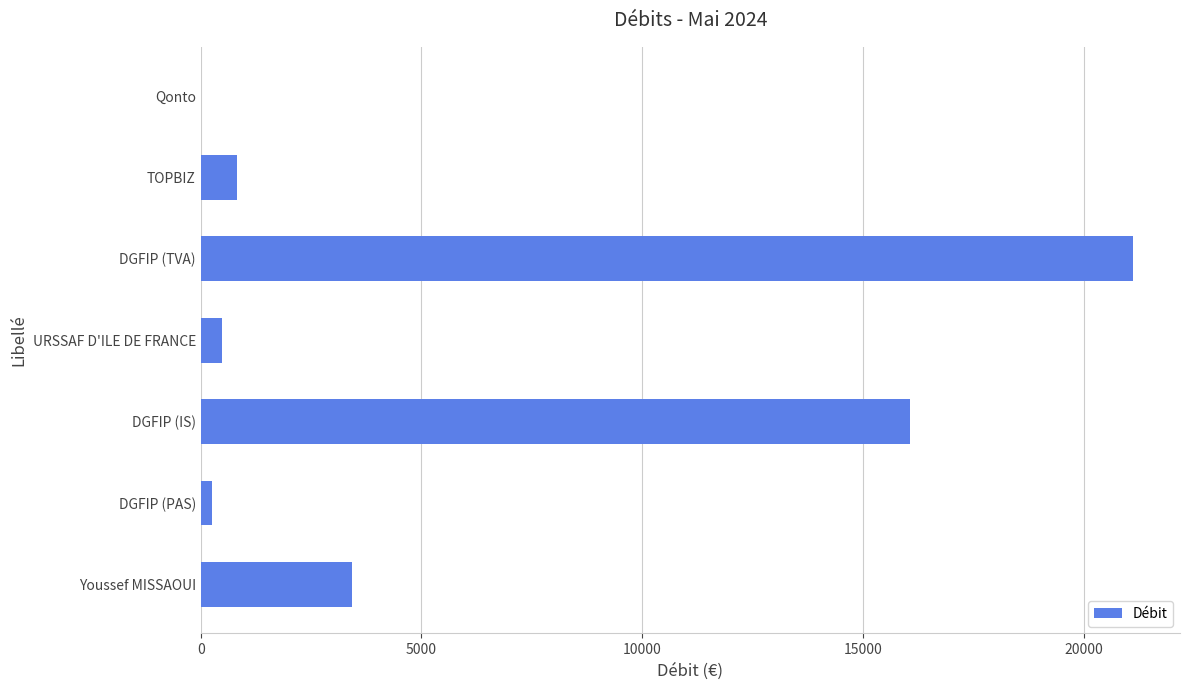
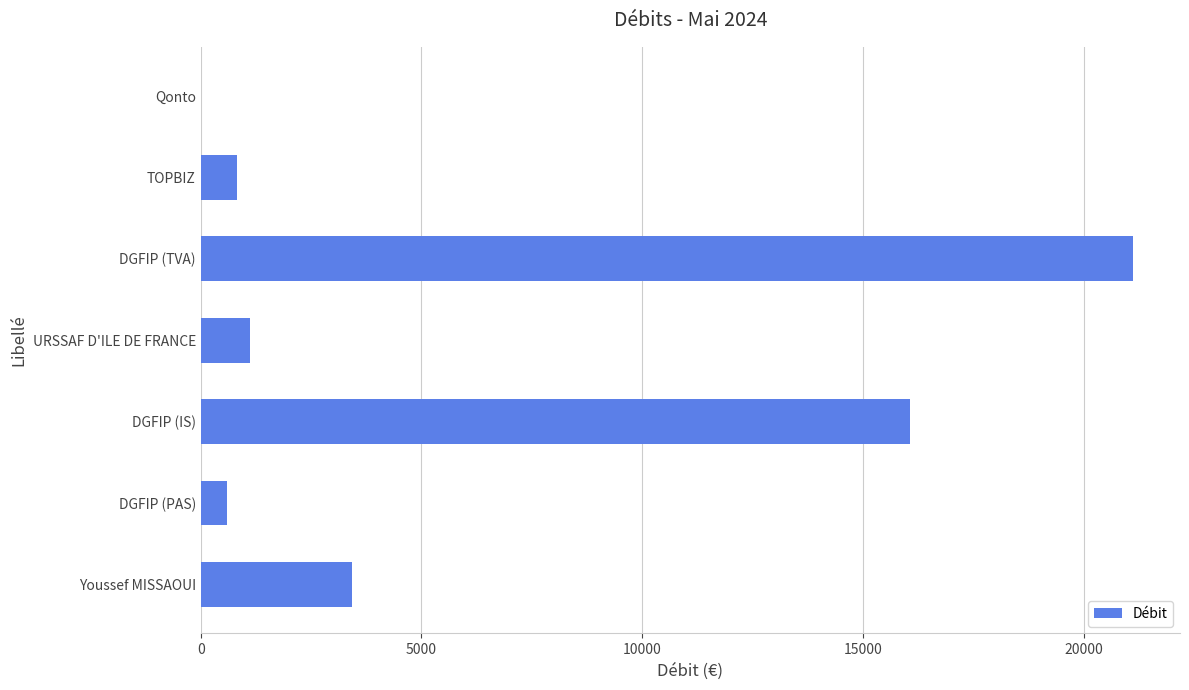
  {
    "TOPBIZ": 800,
    "DGFIP (TVA)": 21100,
-   "URSSAF D'ILE DE FRANCE": 500,
+   "URSSAF D'ILE DE FRANCE": 1100,
    "DGFIP (IS)": 16100,
-   "DGFIP (PAS)": 300,
+   "DGFIP (PAS)": 600,
    "Youssef MISSAOUI": 3400
  }
